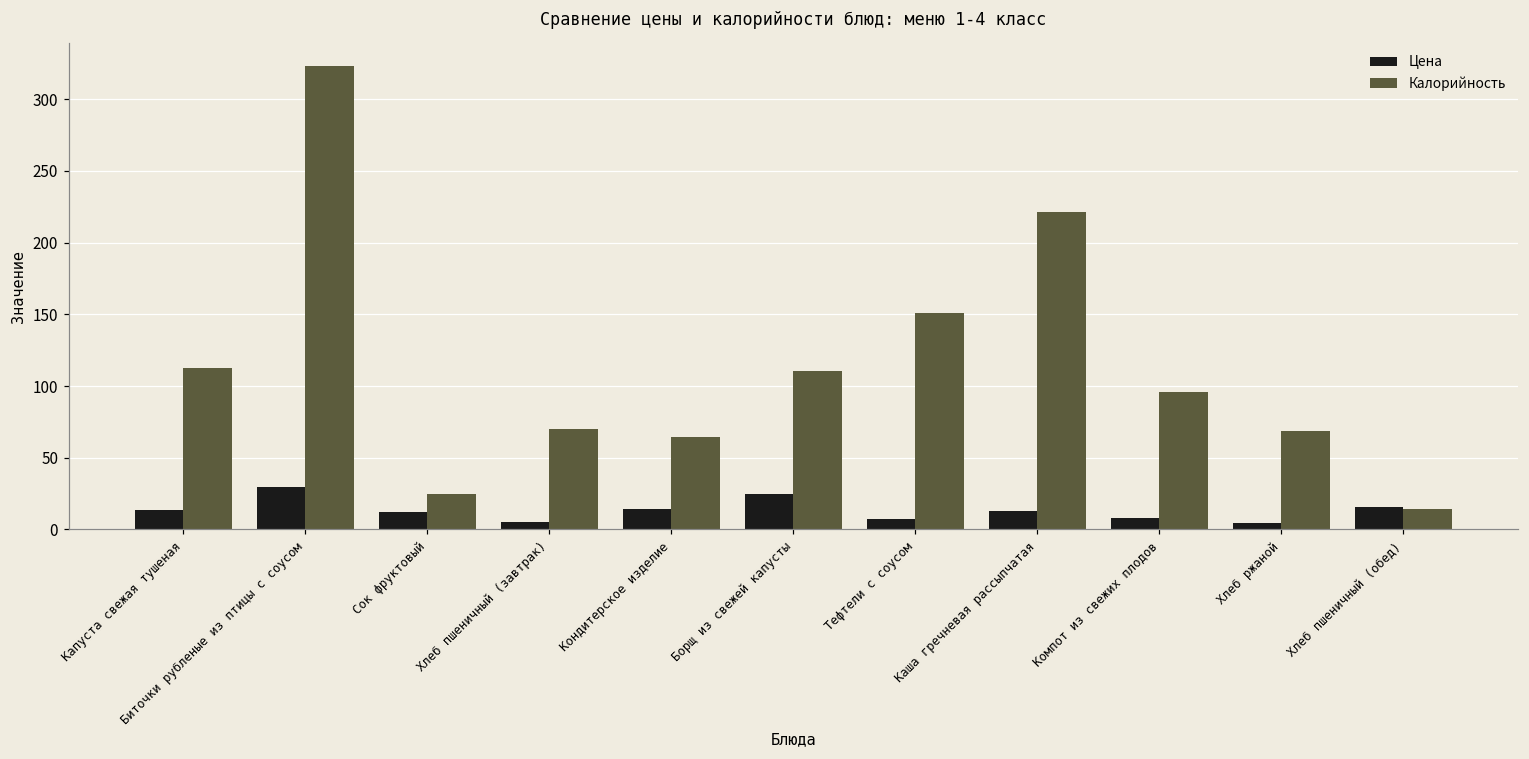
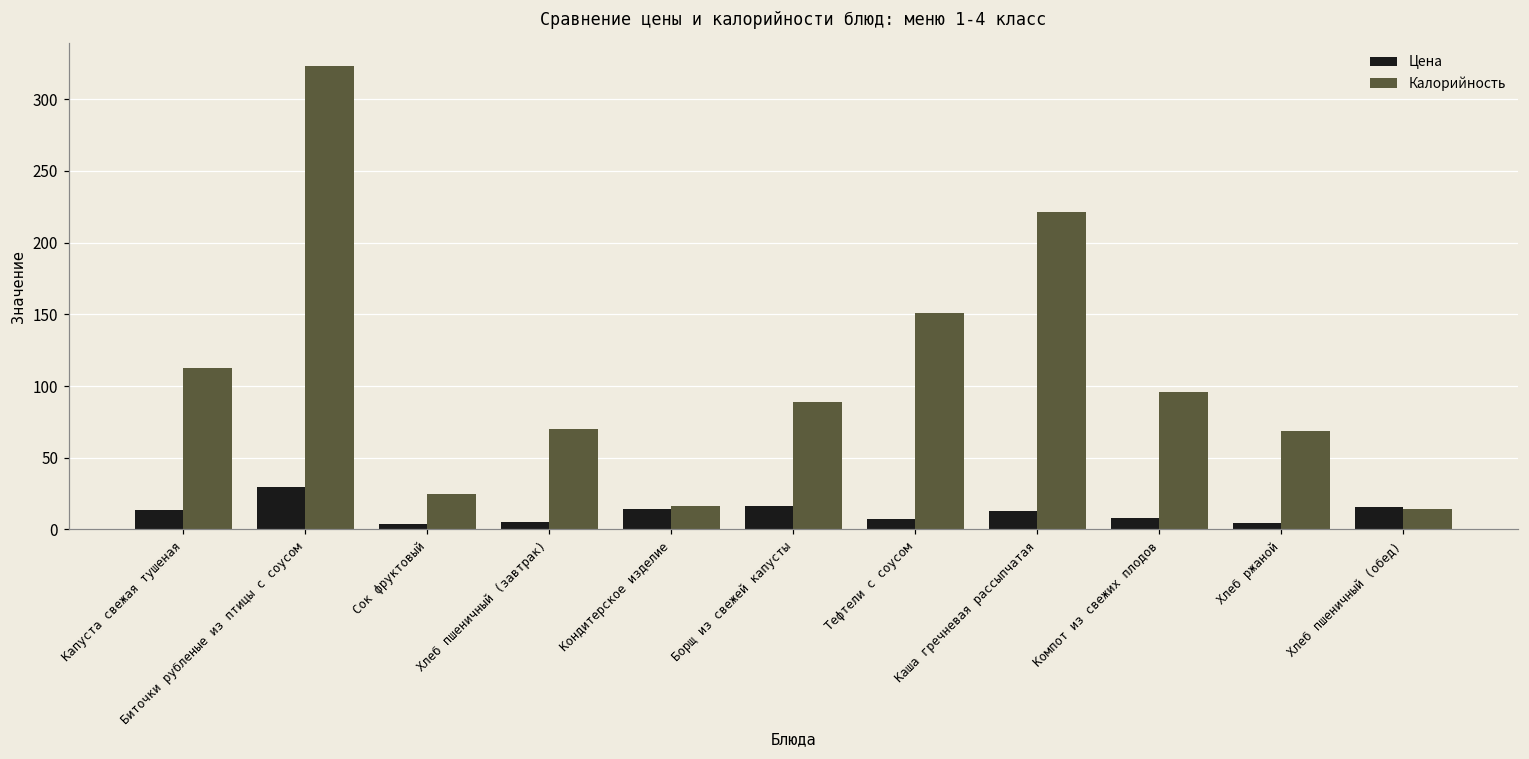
  {
    "Цена": {
      "Капуста свежая тушеная": 14,
      "Биточки рубленые из птицы с соусом": 29,
-     "Сок фруктовый": 12,
+     "Сок фруктовый": 4,
      "Хлеб пшеничный (завтрак)": 5,
      "Кондитерское изделие": 14,
-     "Борщ из свежей капусты": 25,
+     "Борщ из свежей капусты": 16,
      "Тефтели с соусом": 7,
      "Каша гречневая рассыпчатая": 13,
      "Компот из свежих плодов": 8,
      "Хлеб ржаной": 4,
      "Хлеб пшеничный (обед)": 16
    },
    "Калорийность": {
      "Капуста свежая тушеная": 113,
      "Биточки рубленые из птицы с соусом": 323,
      "Сок фруктовый": 25,
      "Хлеб пшеничный (завтрак)": 70,
-     "Кондитерское изделие": 65,
-     "Борщ из свежей капусты": 110,
+     "Кондитерское изделие": 16,
+     "Борщ из свежей капусты": 89,
      "Тефтели с соусом": 151,
      "Каша гречневая рассыпчатая": 221,
      "Компот из свежих плодов": 96,
      "Хлеб ржаной": 69,
      "Хлеб пшеничный (обед)": 14
    }
  }
